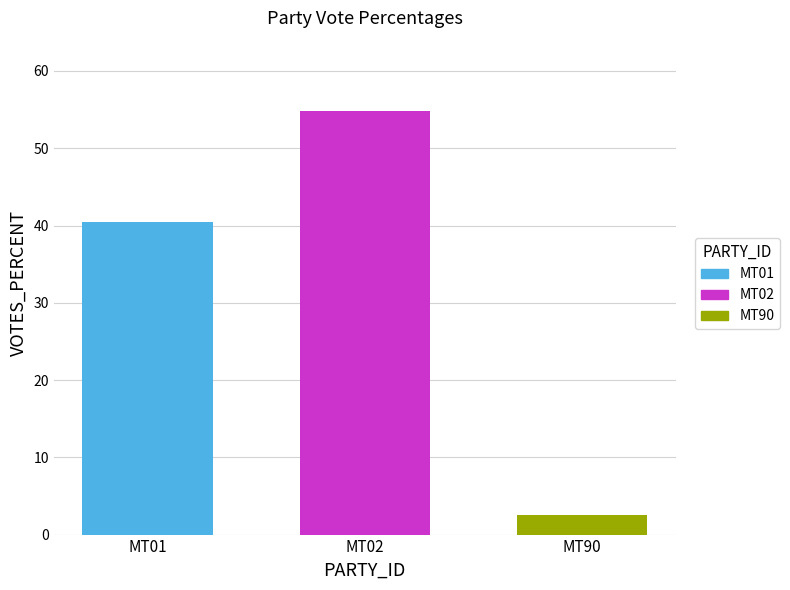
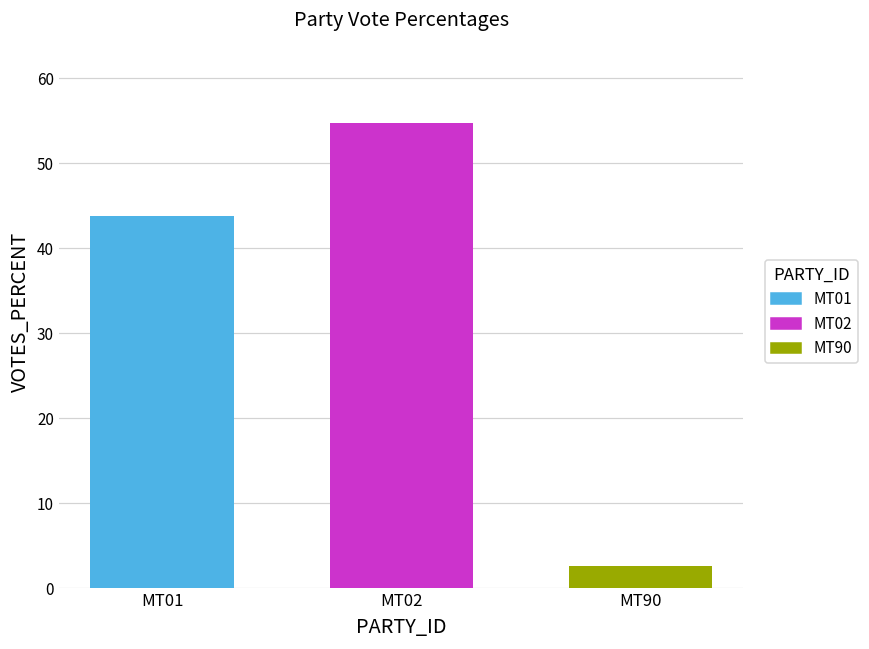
  {
-   "MT01": 40,
+   "MT01": 44,
    "MT02": 55,
    "MT90": 3
  }
